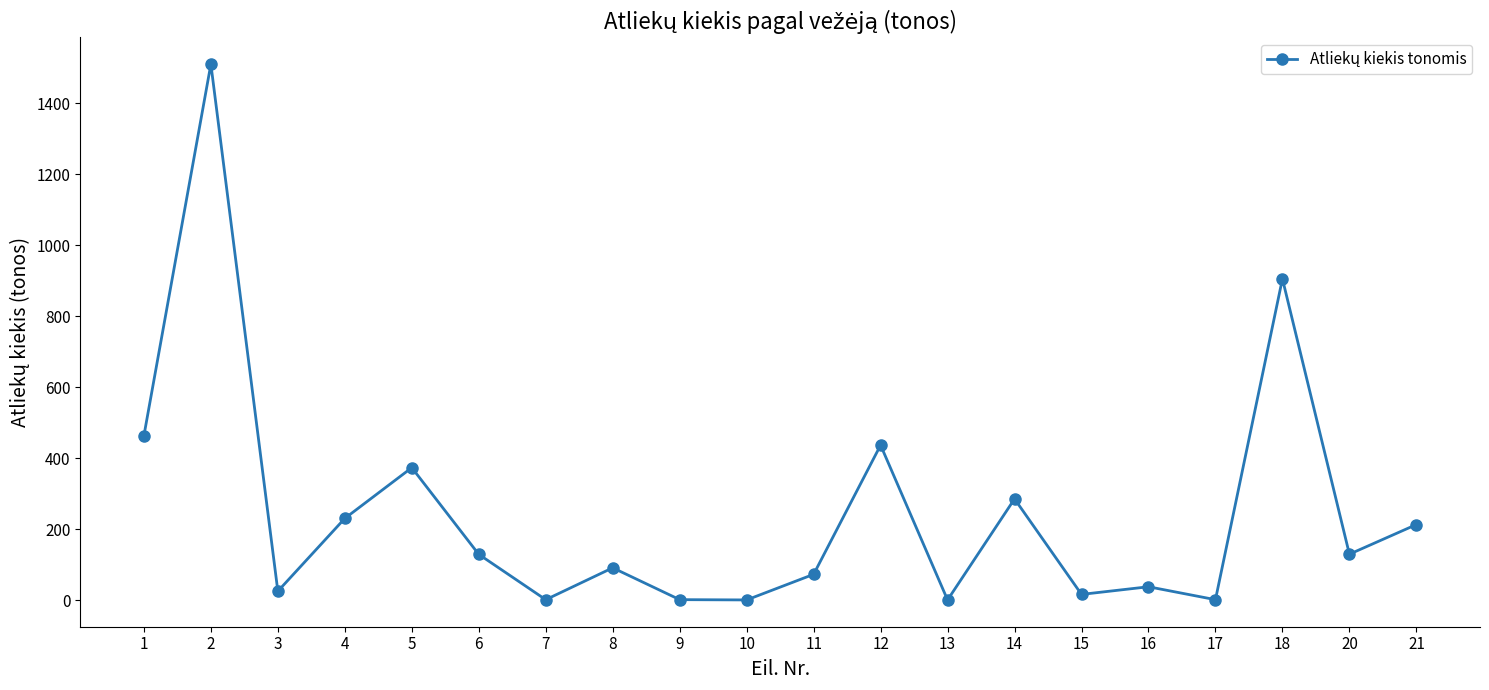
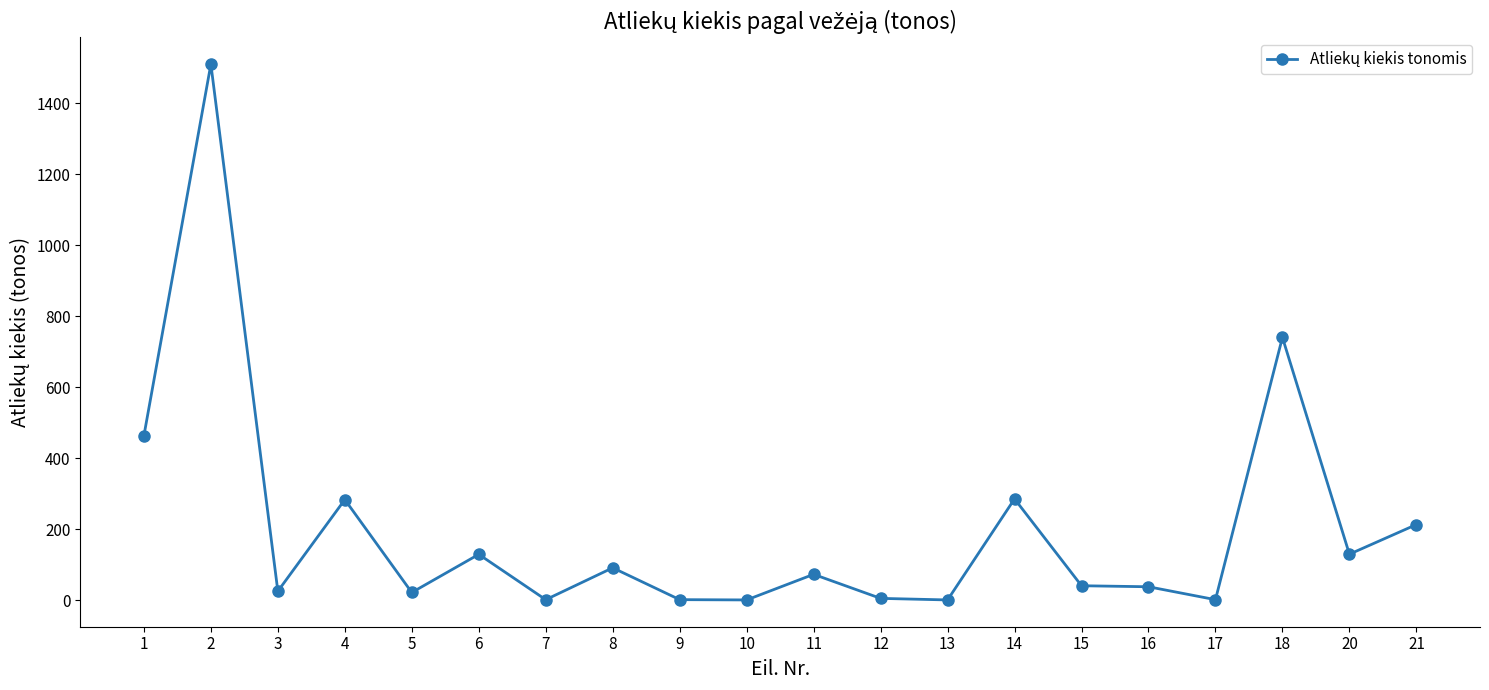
  {
    "1": 460,
    "2": 1510,
    "3": 30,
-   "4": 230,
-   "5": 370,
+   "4": 280,
+   "5": 20,
    "6": 130,
    "7": 0,
    "8": 90,
    "9": 0,
    "10": 0,
    "11": 70,
-   "12": 440,
+   "12": 10,
    "13": 0,
    "14": 290,
-   "15": 20,
+   "15": 40,
    "16": 40,
    "17": 0,
-   "18": 910,
+   "18": 740,
    "20": 130,
    "21": 210
  }
